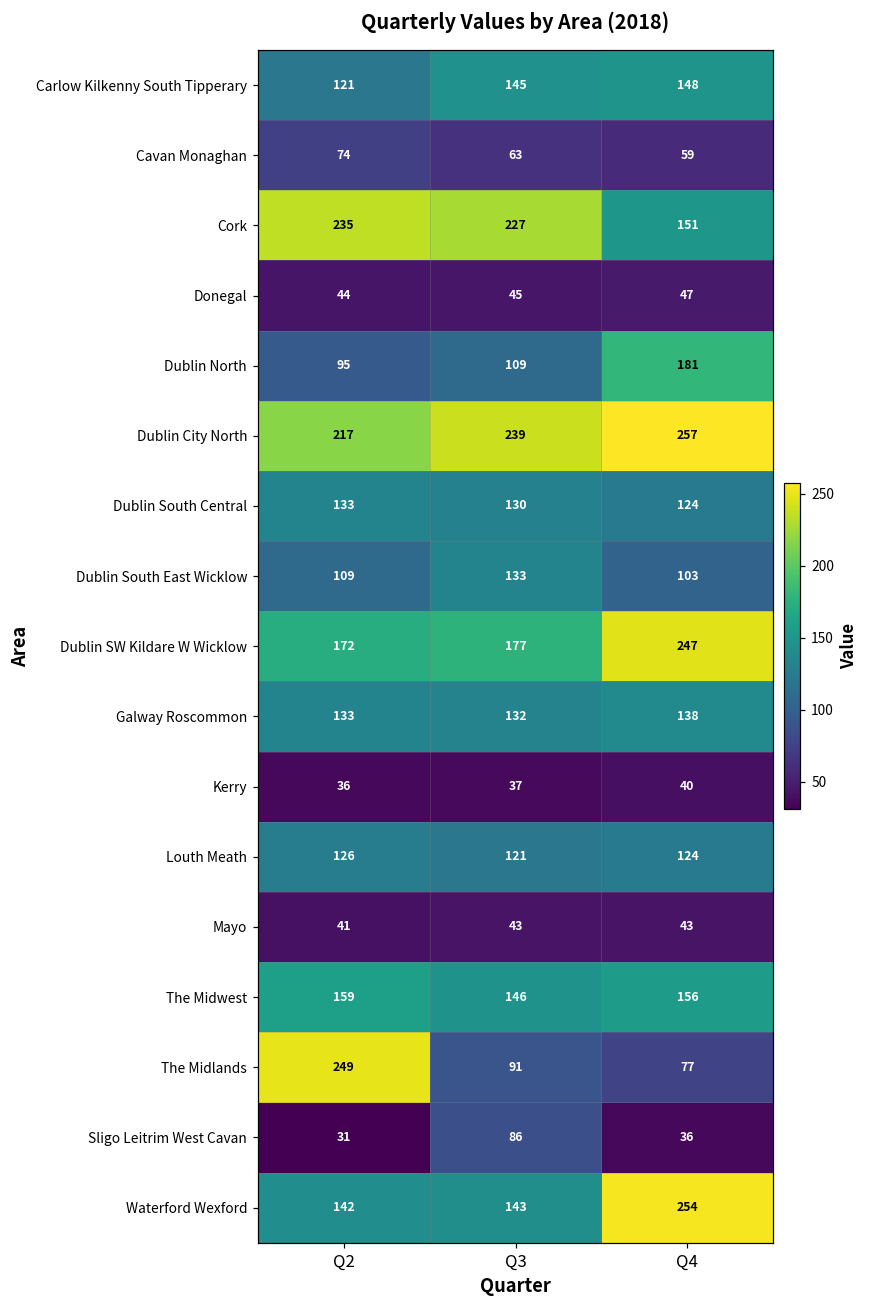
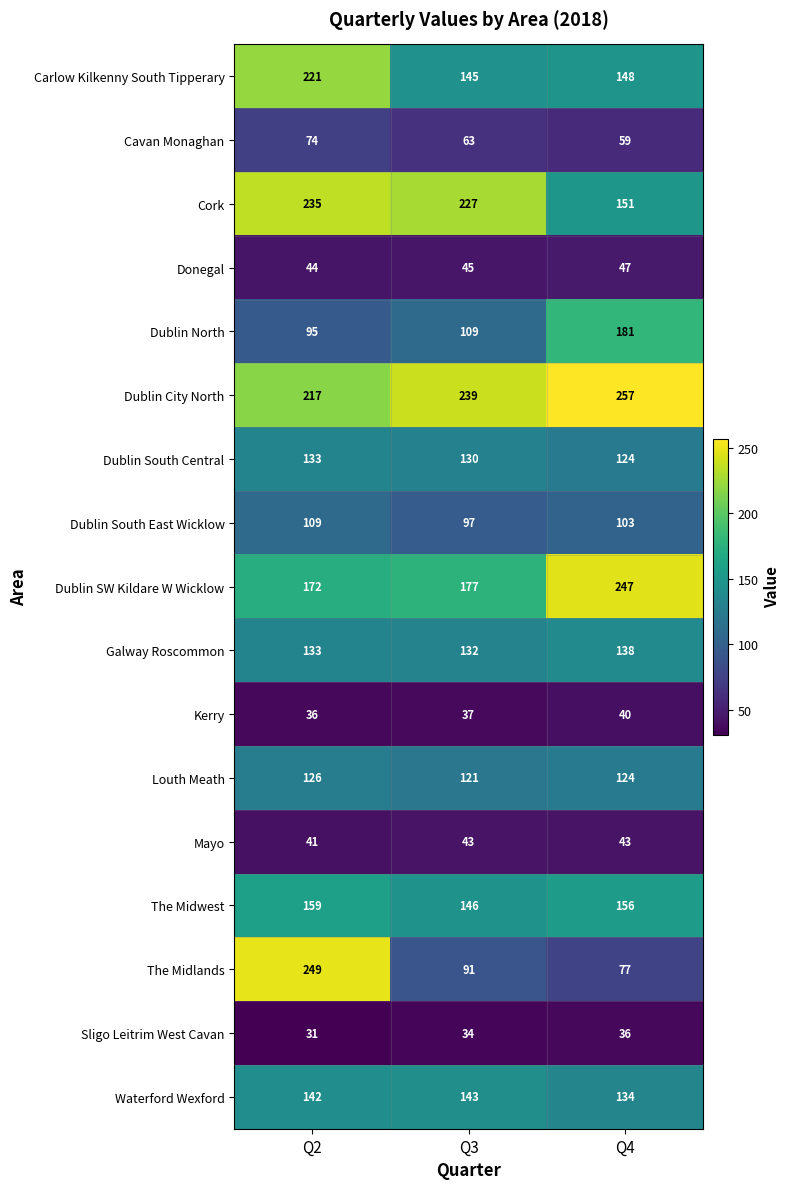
  {
    "Carlow Kilkenny South Tipperary": {
-     "Q2": 121,
+     "Q2": 221,
      "Q3": 145,
      "Q4": 148
    },
    "Cavan Monaghan": {
      "Q2": 74,
      "Q3": 63,
      "Q4": 59
    },
    "Cork": {
      "Q2": 235,
      "Q3": 227,
      "Q4": 151
    },
    "Donegal": {
      "Q2": 44,
      "Q3": 45,
      "Q4": 47
    },
    "Dublin North": {
      "Q2": 95,
      "Q3": 109,
      "Q4": 181
    },
    "Dublin City North": {
      "Q2": 217,
      "Q3": 239,
      "Q4": 257
    },
    "Dublin South Central": {
      "Q2": 133,
      "Q3": 130,
      "Q4": 124
    },
    "Dublin South East Wicklow": {
      "Q2": 109,
-     "Q3": 133,
+     "Q3": 97,
      "Q4": 103
    },
    "Dublin SW Kildare W Wicklow": {
      "Q2": 172,
      "Q3": 177,
      "Q4": 247
    },
    "Galway Roscommon": {
      "Q2": 133,
      "Q3": 132,
      "Q4": 138
    },
    "Kerry": {
      "Q2": 36,
      "Q3": 37,
      "Q4": 40
    },
    "Louth Meath": {
      "Q2": 126,
      "Q3": 121,
      "Q4": 124
    },
    "Mayo": {
      "Q2": 41,
      "Q3": 43,
      "Q4": 43
    },
    "The Midwest": {
      "Q2": 159,
      "Q3": 146,
      "Q4": 156
    },
    "The Midlands": {
      "Q2": 249,
      "Q3": 91,
      "Q4": 77
    },
    "Sligo Leitrim West Cavan": {
      "Q2": 31,
-     "Q3": 86,
+     "Q3": 34,
      "Q4": 36
    },
    "Waterford Wexford": {
      "Q2": 142,
      "Q3": 143,
-     "Q4": 254
+     "Q4": 134
    }
  }
